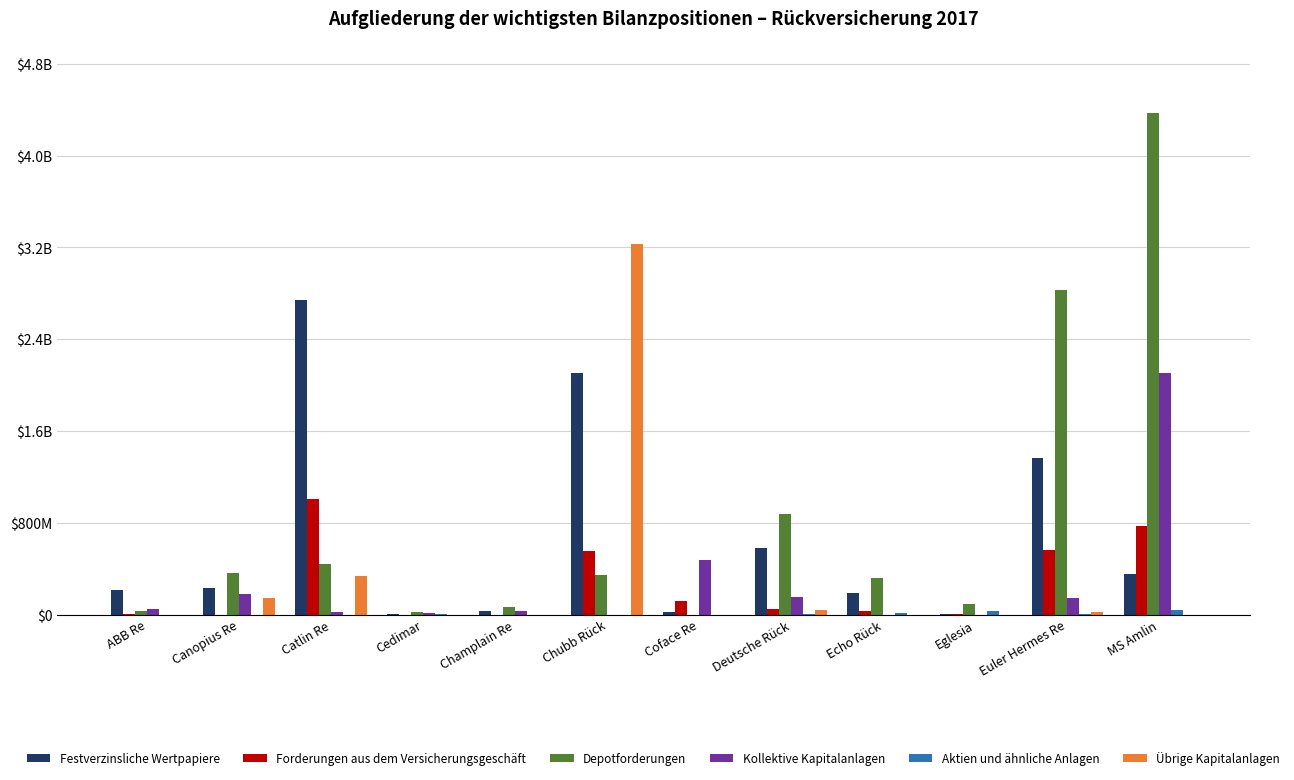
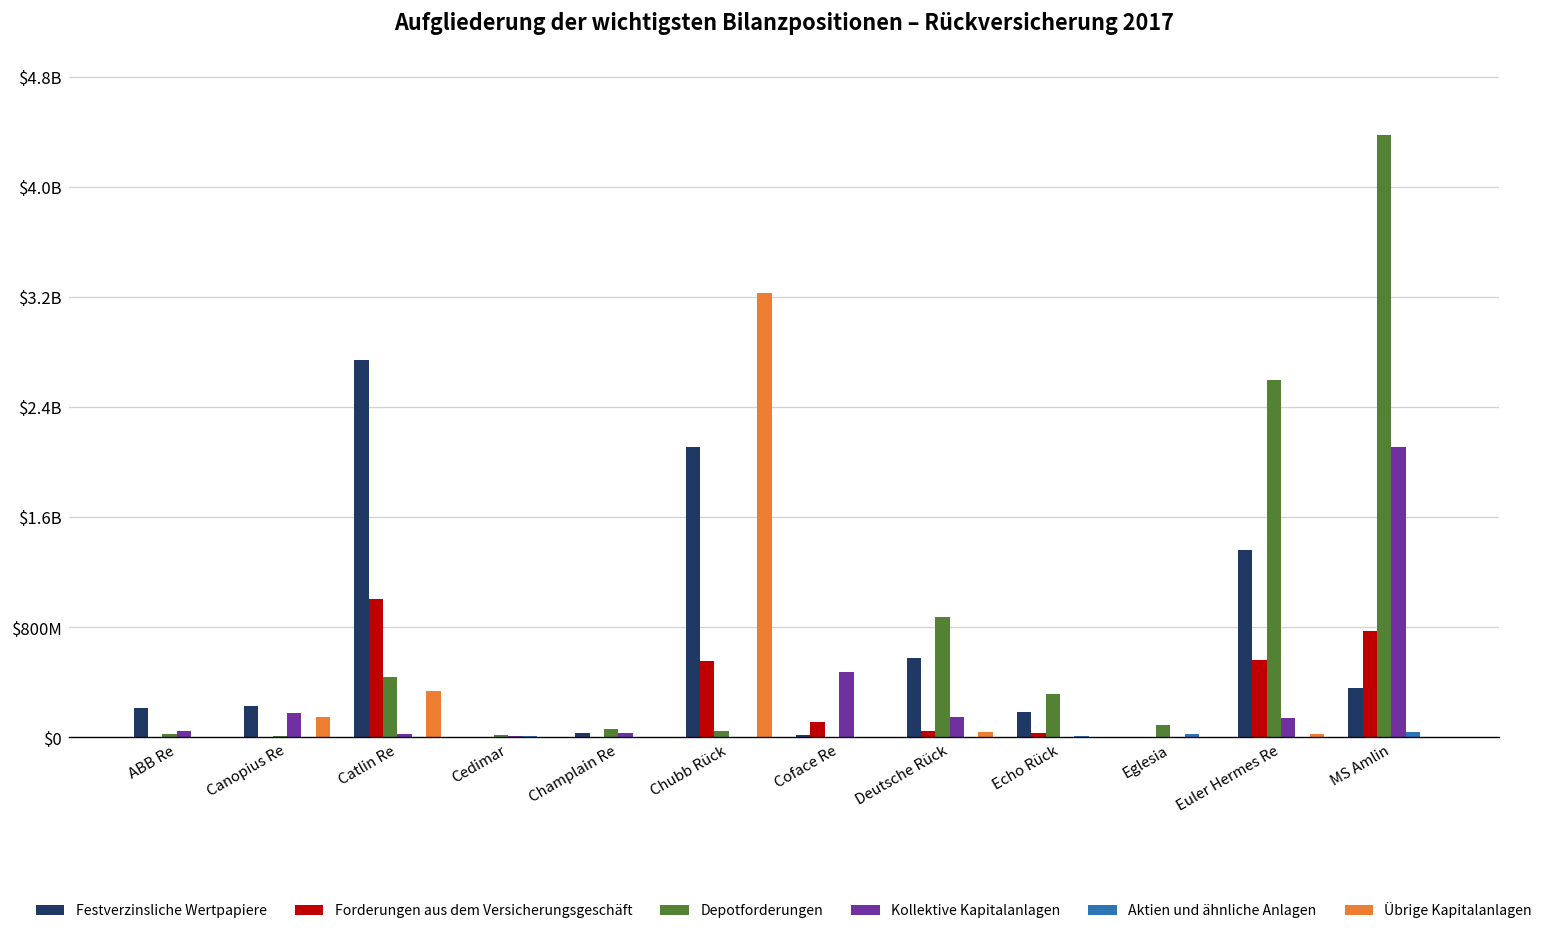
  {
    "Festverzinsliche Wertpapiere": {
      "ABB Re": "$220000000",
      "Canopius Re": "$230000000",
      "Catlin Re": "$2740000000",
      "Champlain Re": "$30000000",
      "Chubb Rück": "$2110000000",
      "Deutsche Rück": "$580000000",
      "Echo Rück": "$190000000",
      "Euler Hermes Re": "$1370000000",
      "MS Amlin": "$360000000"
    },
    "Forderungen aus dem Versicherungsgeschäft": {
      "Canopius Re": "$0",
      "Catlin Re": "$1010000000",
      "Cedimar": "$0",
      "Champlain Re": "$0",
      "Chubb Rück": "$560000000",
      "Coface Re": "$110000000",
      "Deutsche Rück": "$50000000",
      "Echo Rück": "$30000000",
      "Euler Hermes Re": "$560000000",
      "MS Amlin": "$770000000"
    },
    "Depotforderungen": {
      "ABB Re": "$30000000",
-     "Canopius Re": "$370000000",
+     "Canopius Re": "$10000000",
      "Catlin Re": "$440000000",
      "Champlain Re": "$60000000",
-     "Chubb Rück": "$340000000",
+     "Chubb Rück": "$50000000",
      "Coface Re": "$0",
      "Deutsche Rück": "$880000000",
      "Echo Rück": "$320000000",
      "Eglesia": "$90000000",
-     "Euler Hermes Re": "$2830000000",
+     "Euler Hermes Re": "$2600000000",
      "MS Amlin": "$4370000000"
    },
    "Kollektive Kapitalanlagen": {
      "ABB Re": "$40000000",
      "Canopius Re": "$170000000",
      "Catlin Re": "$30000000",
      "Champlain Re": "$30000000",
      "Chubb Rück": "$0",
      "Coface Re": "$480000000",
      "Deutsche Rück": "$150000000",
      "Echo Rück": "$0",
      "Eglesia": "$0",
      "Euler Hermes Re": "$140000000",
      "MS Amlin": "$2110000000"
    },
    "Aktien und ähnliche Anlagen": {
      "ABB Re": "$0",
      "Canopius Re": "$0",
      "Catlin Re": "$0",
      "Champlain Re": "$0",
      "Chubb Rück": "$0",
      "Coface Re": "$0",
      "Eglesia": "$30000000",
      "MS Amlin": "$40000000"
    },
    "Übrige Kapitalanlagen": {
      "ABB Re": "$0",
      "Canopius Re": "$150000000",
      "Catlin Re": "$340000000",
      "Cedimar": "$0",
      "Champlain Re": "$0",
      "Chubb Rück": "$3230000000",
      "Coface Re": "$0",
      "Deutsche Rück": "$40000000",
      "Echo Rück": "$0",
      "Eglesia": "$0",
      "Euler Hermes Re": "$20000000",
      "MS Amlin": "$0"
    }
  }
